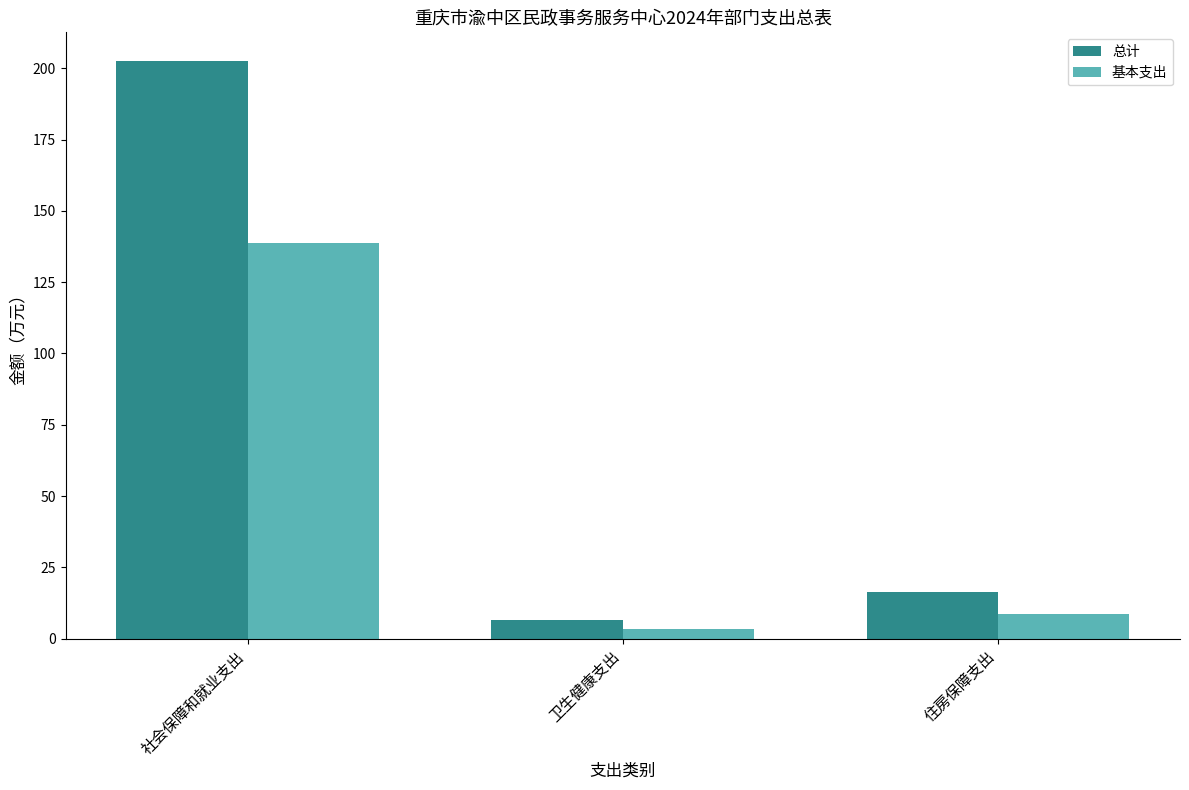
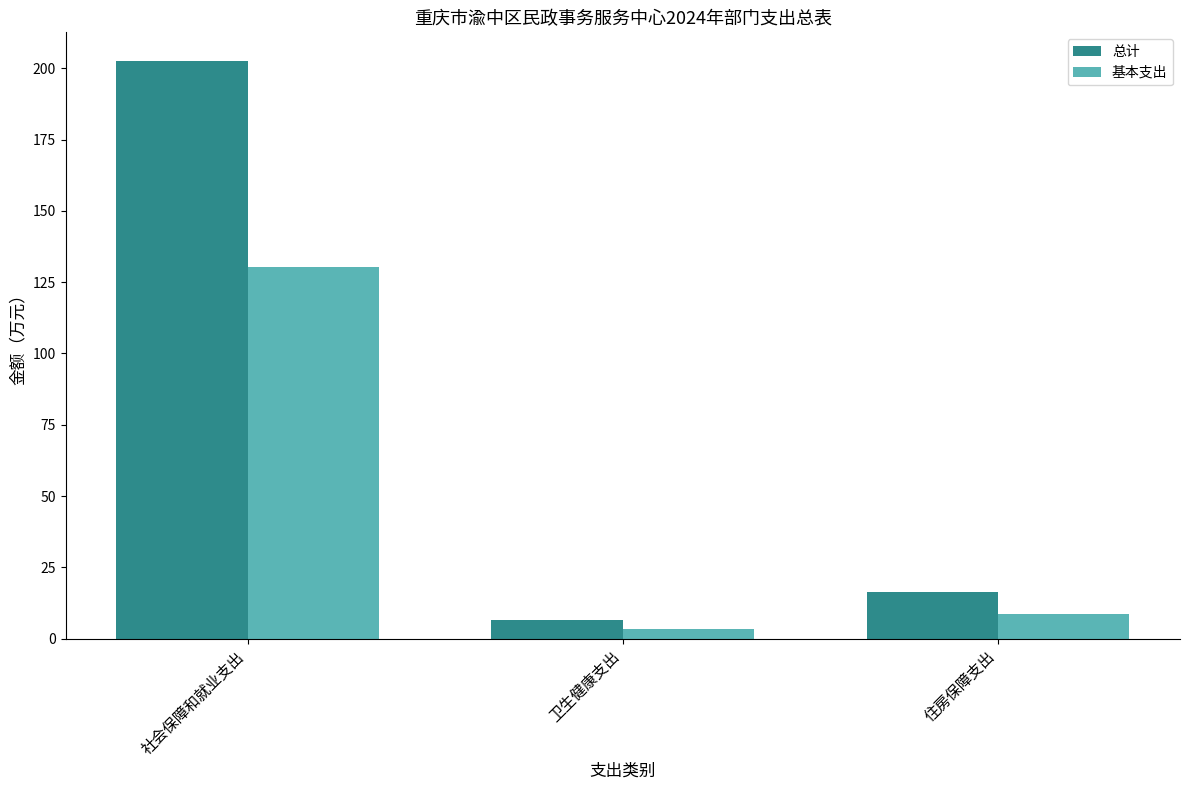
  {
    "总计": {
      "社会保障和就业支出": 202,
      "卫生健康支出": 6,
      "住房保障支出": 16
    },
    "基本支出": {
-     "社会保障和就业支出": 139,
+     "社会保障和就业支出": 130,
      "卫生健康支出": 3,
      "住房保障支出": 9
    }
  }
